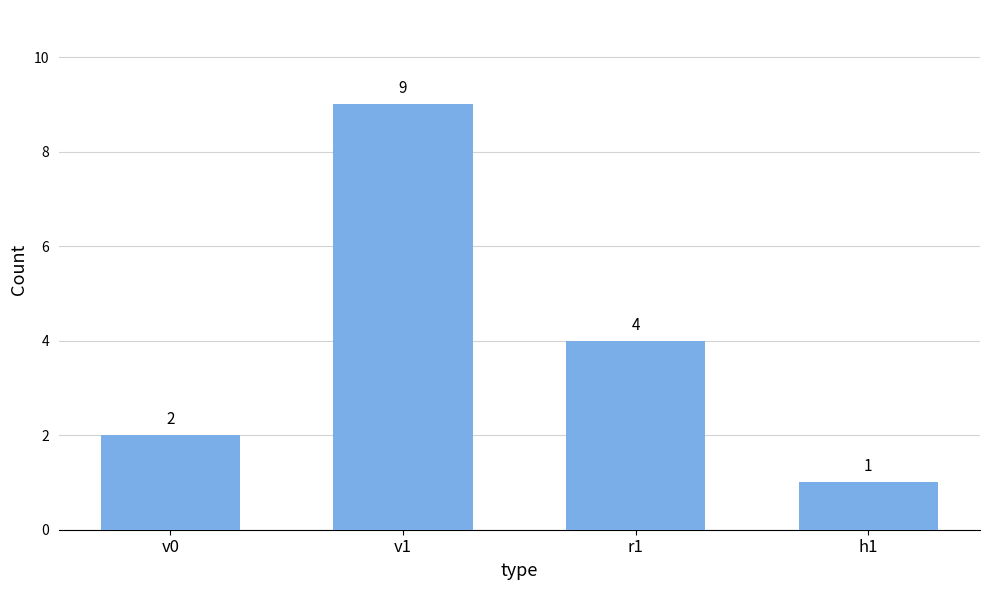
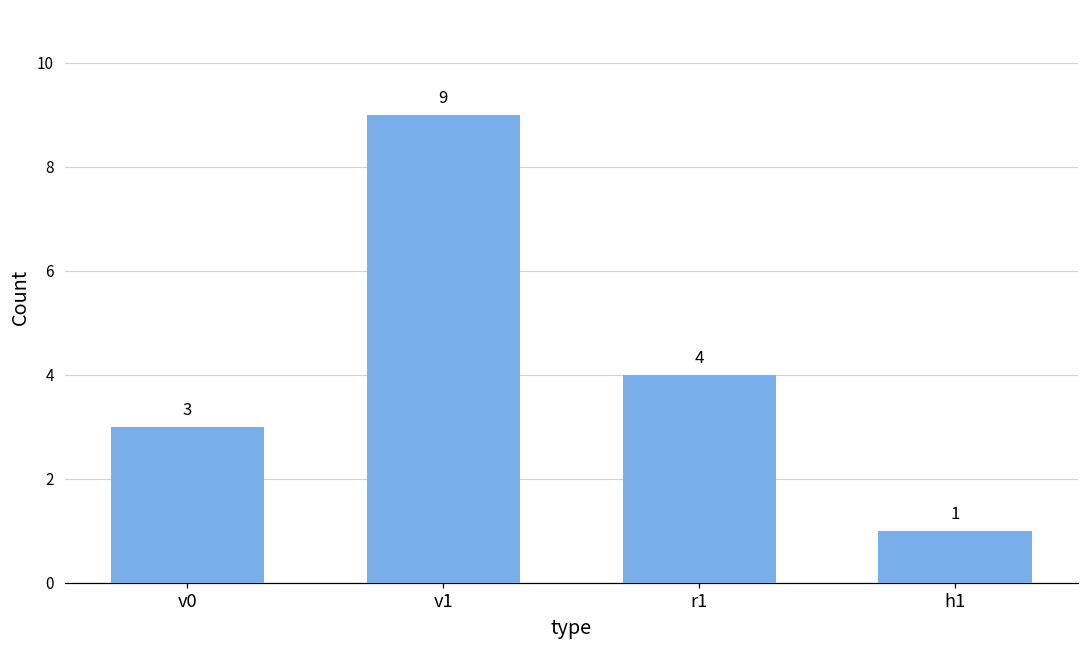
  {
-   "v0": 2,
+   "v0": 3,
    "v1": 9,
    "r1": 4,
    "h1": 1
  }
